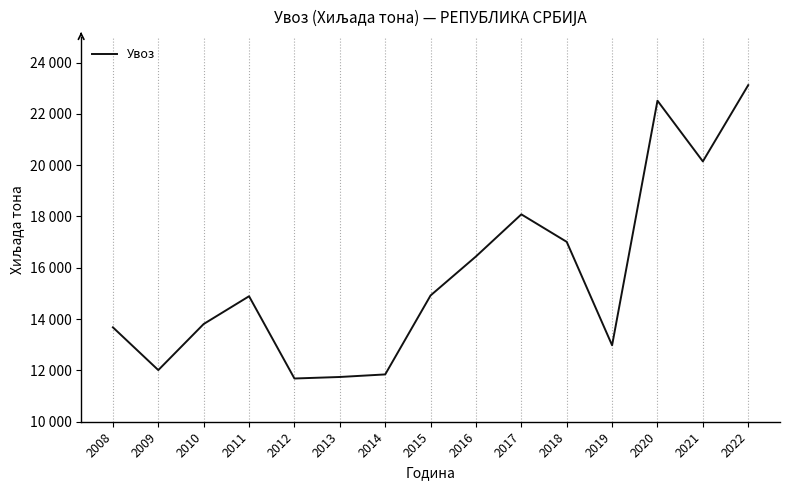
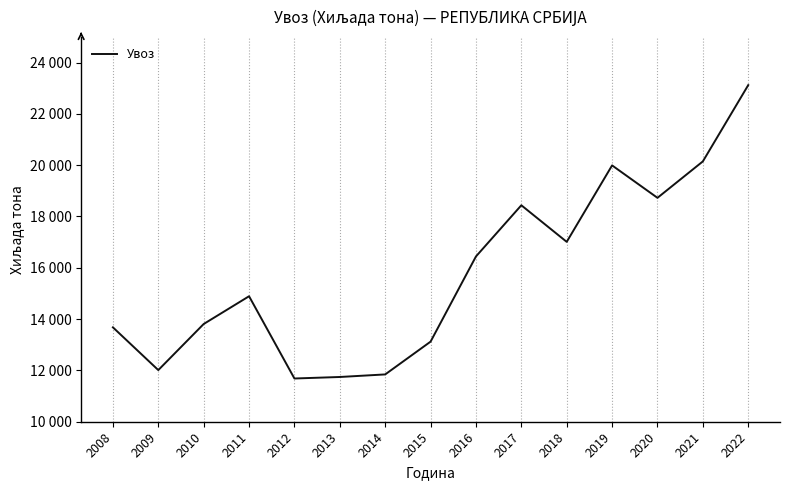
  {
    "2008": 13700,
    "2009": 12000,
    "2010": 13800,
    "2011": 14900,
    "2012": 11700,
    "2013": 11700,
    "2014": 11800,
-   "2015": 14900,
+   "2015": 13100,
    "2016": 16400,
-   "2017": 18100,
+   "2017": 18400,
    "2018": 17000,
-   "2019": 13000,
-   "2020": 22500,
+   "2019": 20000,
+   "2020": 18700,
    "2021": 20100,
    "2022": 23100
  }
